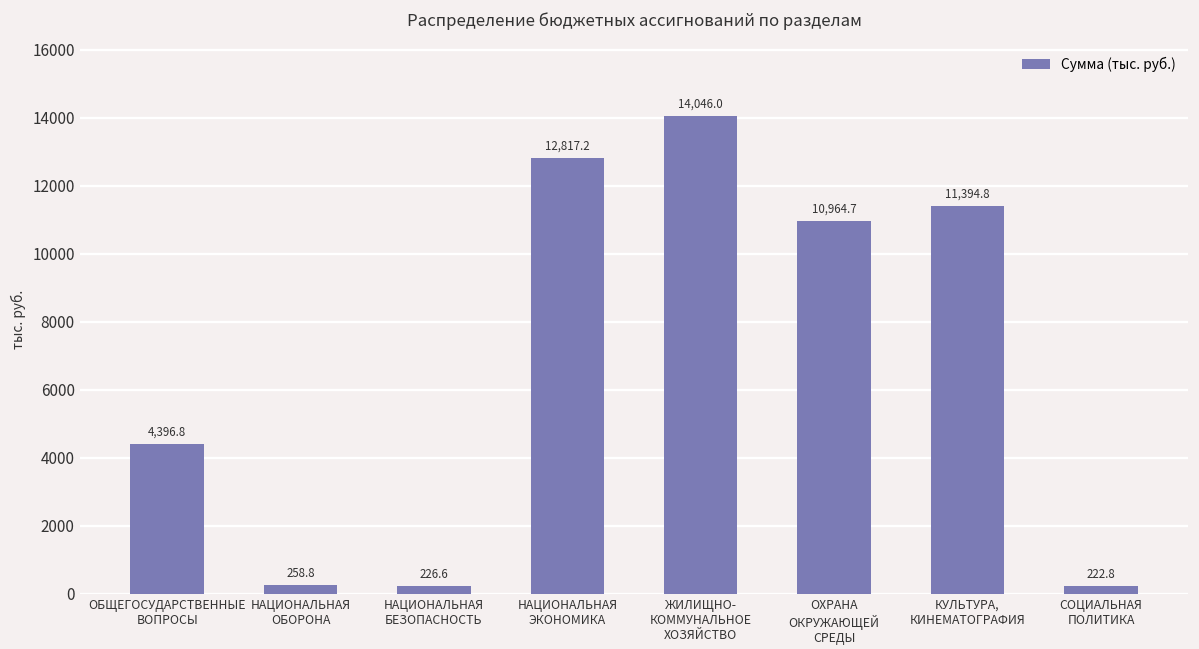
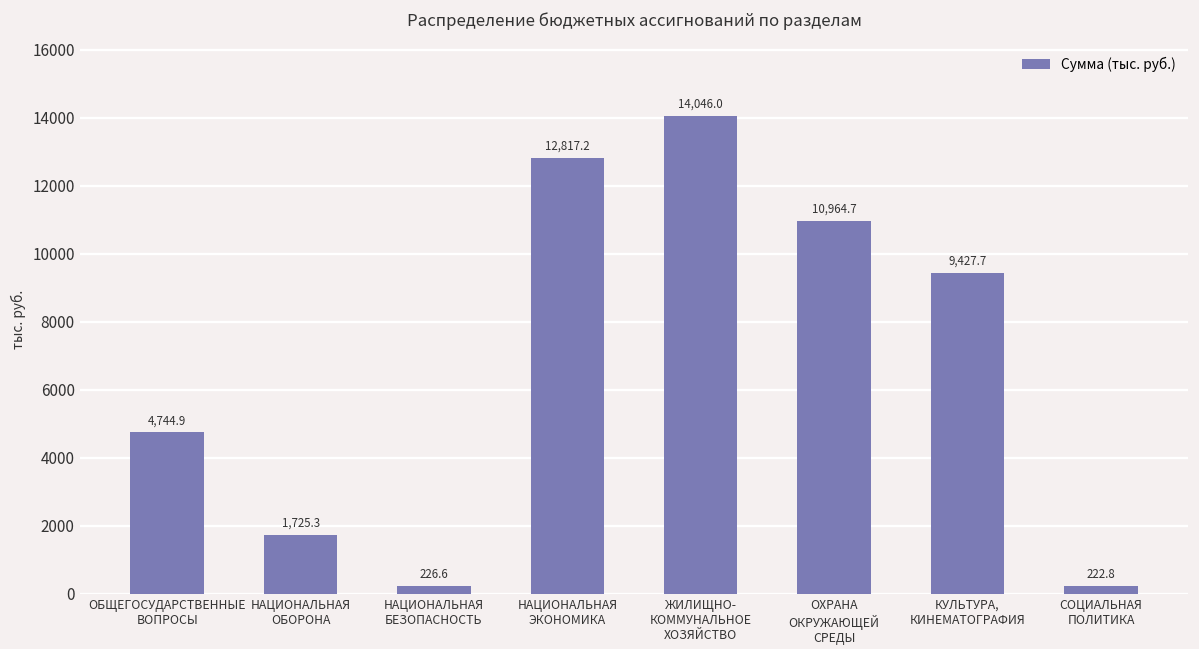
  {
-   "ОБЩЕГОСУДАРСТВЕННЫЕ ВОПРОСЫ": "4,396.8",
-   "НАЦИОНАЛЬНАЯ ОБОРОНА": "258.8",
+   "ОБЩЕГОСУДАРСТВЕННЫЕ ВОПРОСЫ": "4,744.9",
+   "НАЦИОНАЛЬНАЯ ОБОРОНА": "1,725.3",
    "НАЦИОНАЛЬНАЯ БЕЗОПАСНОСТЬ": "226.6",
    "НАЦИОНАЛЬНАЯ ЭКОНОМИКА": "12,817.2",
    "ЖИЛИЩНО- КОММУНАЛЬНОЕ ХОЗЯЙСТВО": "14,046.0",
    "ОХРАНА ОКРУЖАЮЩЕЙ СРЕДЫ": "10,964.7",
-   "КУЛЬТУРА, КИНЕМАТОГРАФИЯ": "11,394.8",
+   "КУЛЬТУРА, КИНЕМАТОГРАФИЯ": "9,427.7",
    "СОЦИАЛЬНАЯ ПОЛИТИКА": "222.8"
  }
